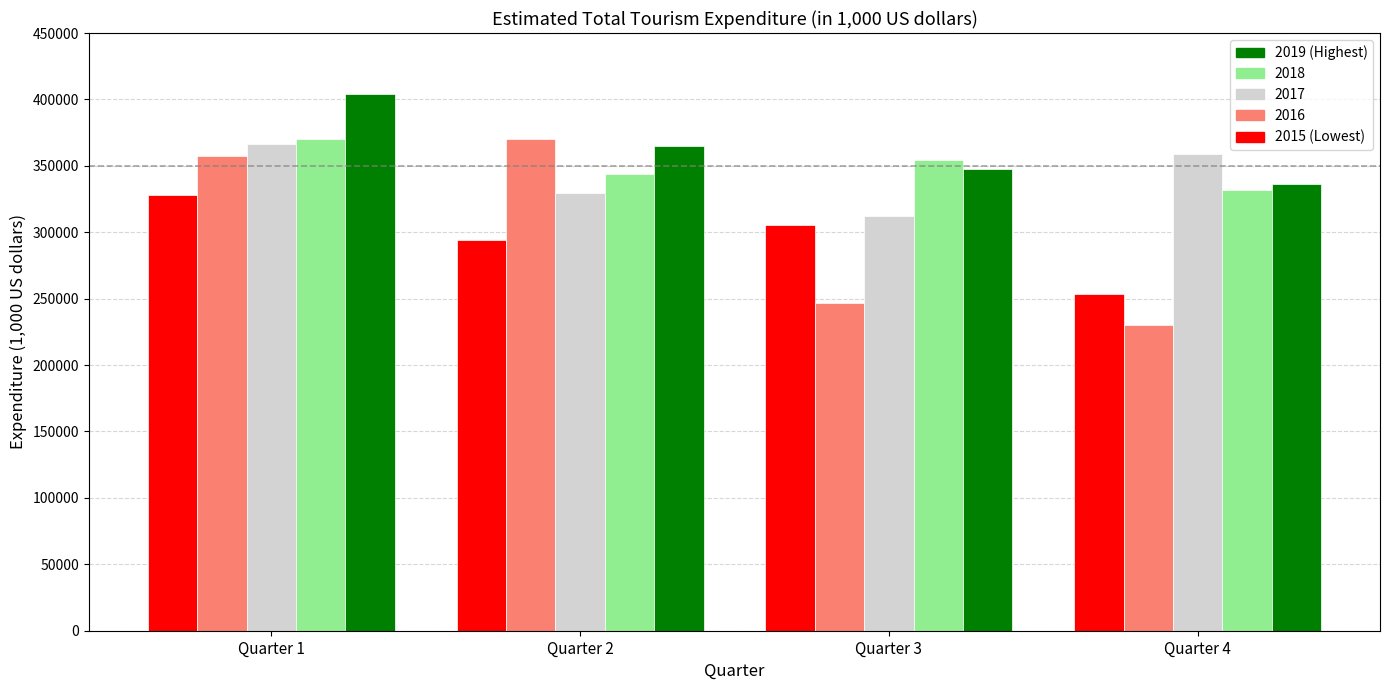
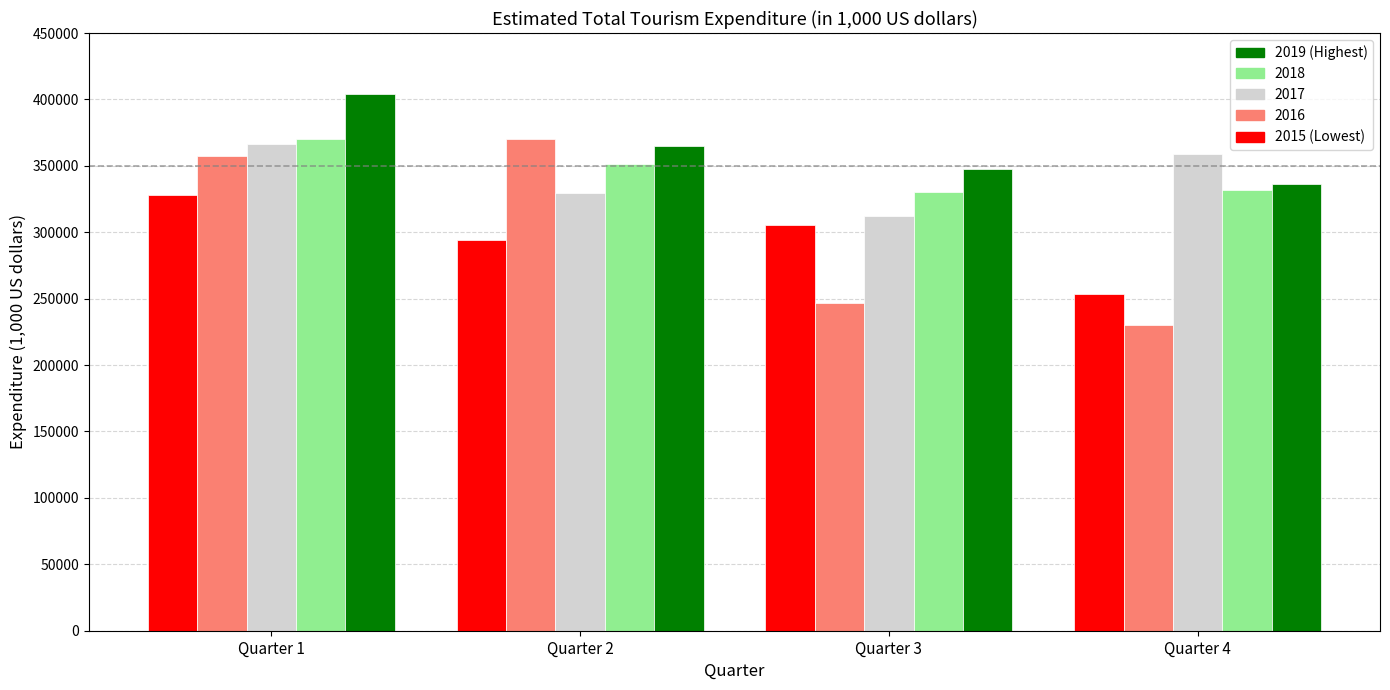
  {
    "2016": {
      "Quarter 1": 358000,
      "Quarter 2": 370000,
      "Quarter 3": 247000,
      "Quarter 4": 230000
    },
    "2017": {
      "Quarter 1": 367000,
      "Quarter 2": 330000,
      "Quarter 3": 312000,
      "Quarter 4": 359000
    },
    "2018": {
      "Quarter 1": 371000,
-     "Quarter 2": 344000,
-     "Quarter 3": 355000,
+     "Quarter 2": 351000,
+     "Quarter 3": 330000,
      "Quarter 4": 332000
    }
  }
